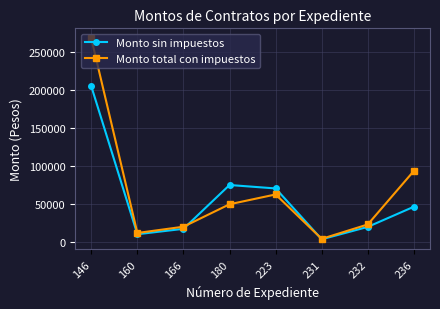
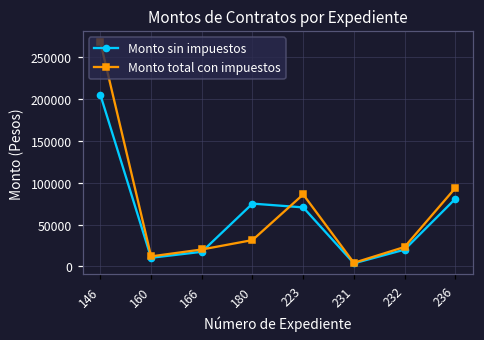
  {
    "Monto sin impuestos": {
      "146": 200000,
      "180": 70000,
      "223": 70000,
-     "236": 50000
+     "236": 80000
    },
    "Monto total con impuestos": {
-     "180": 50000,
-     "223": 60000,
+     "180": 30000,
+     "223": 90000,
      "236": 90000
    }
  }
